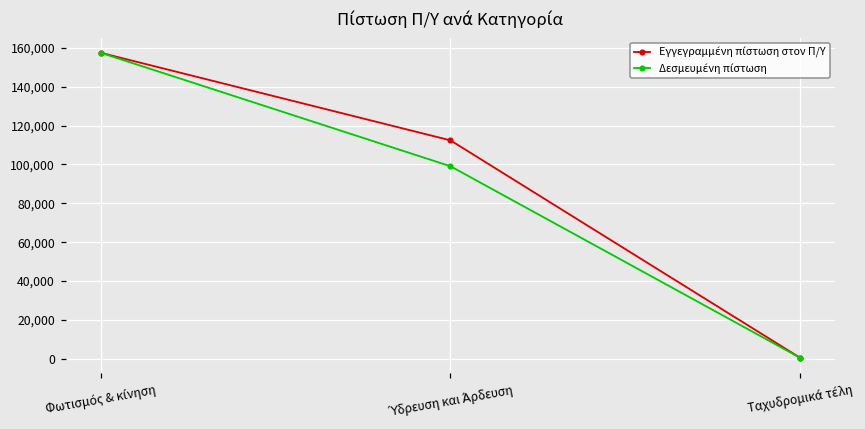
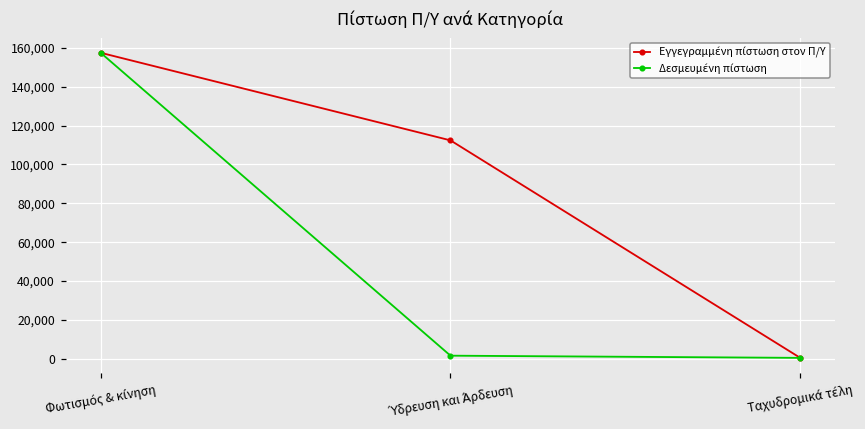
  {
    "Εγγεγραμμένη πίστωση στον Π/Υ": {
      "Ύδρευση και Άρδευση": "112,000"
    },
    "Δεσμευμένη πίστωση": {
-     "Ύδρευση και Άρδευση": "99,000"
+     "Ύδρευση και Άρδευση": "2,000"
    }
  }
